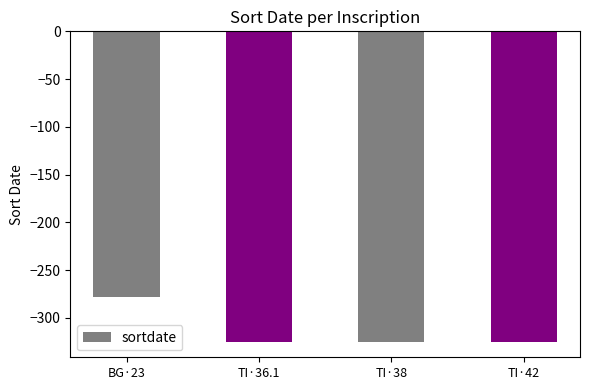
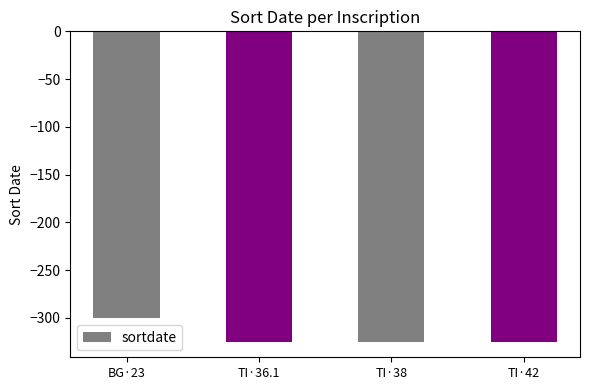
  {
-   "BG·23": -280,
+   "BG·23": -300,
    "TI·36.1": -330,
    "TI·38": -330,
    "TI·42": -330
  }
